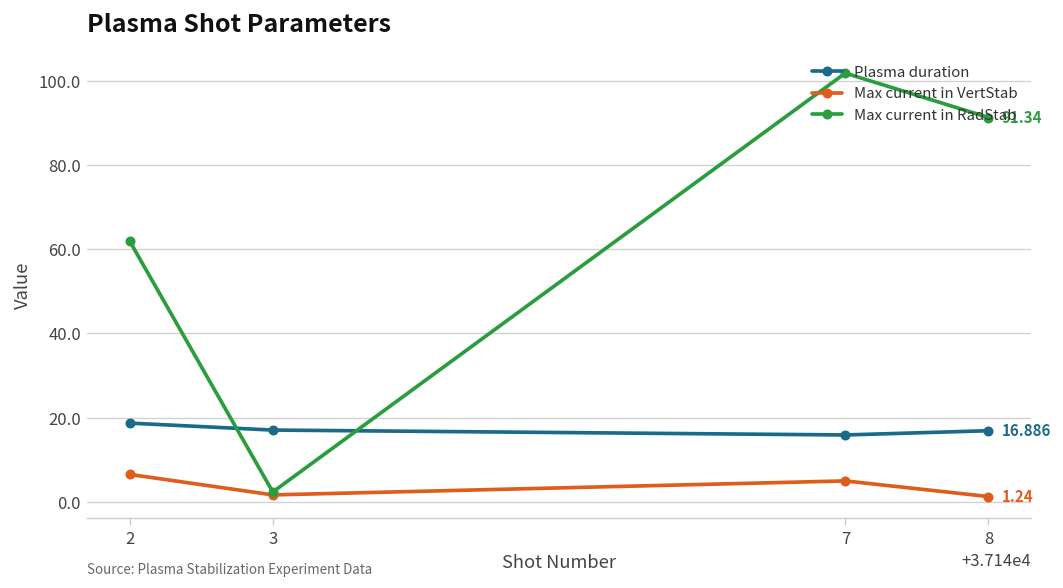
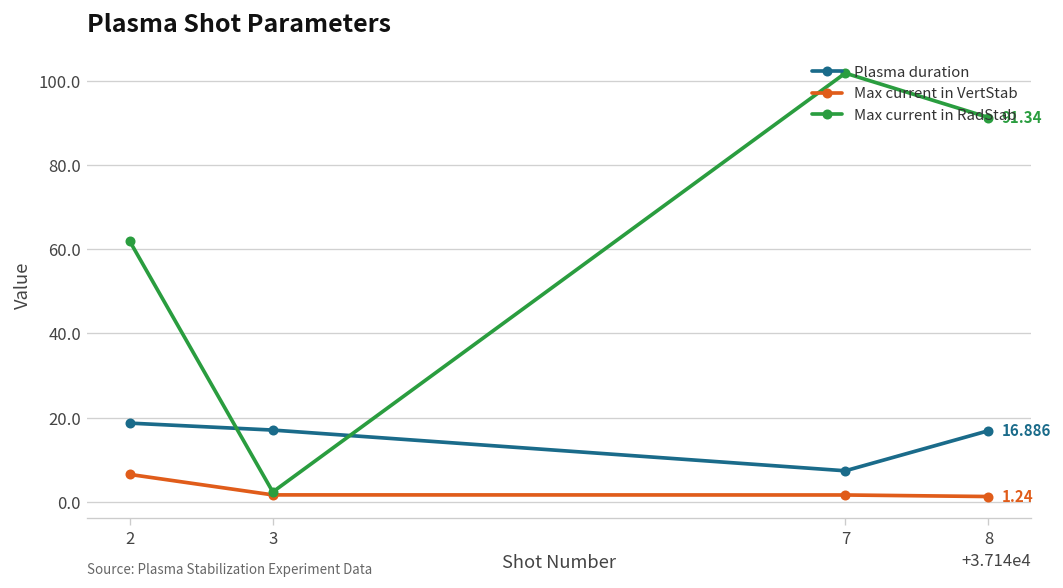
  {
    "Plasma duration": {
      "2": 19,
      "3": 17,
-     "7": 16
+     "7": 7
    },
    "Max current in VertStab": {
      "2": 7,
-     "7": 5
+     "7": 2
    },
    "Max current in RadStab": {
      "8": 91.34
    }
  }
